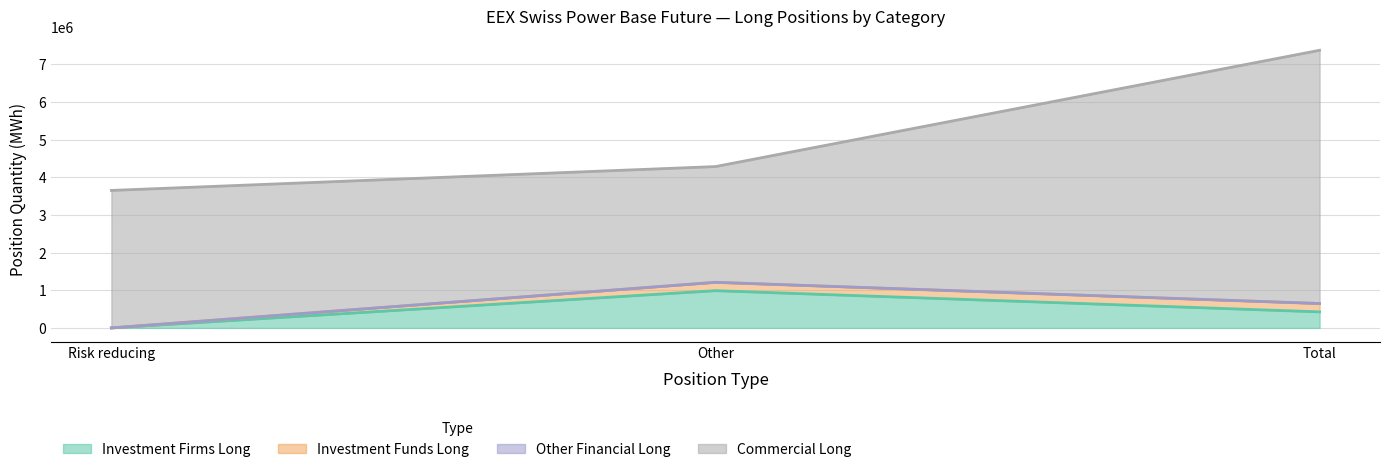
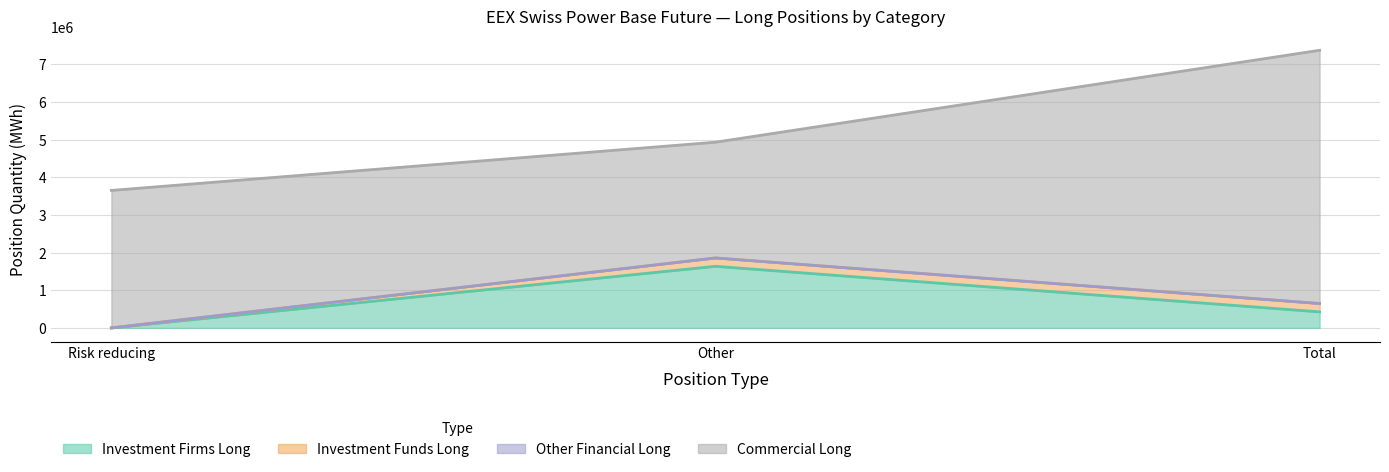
  {
    "Investment Firms Long": {
-     "Other": 1000000,
+     "Other": 1600000,
      "Total": 400000
    }
  }
